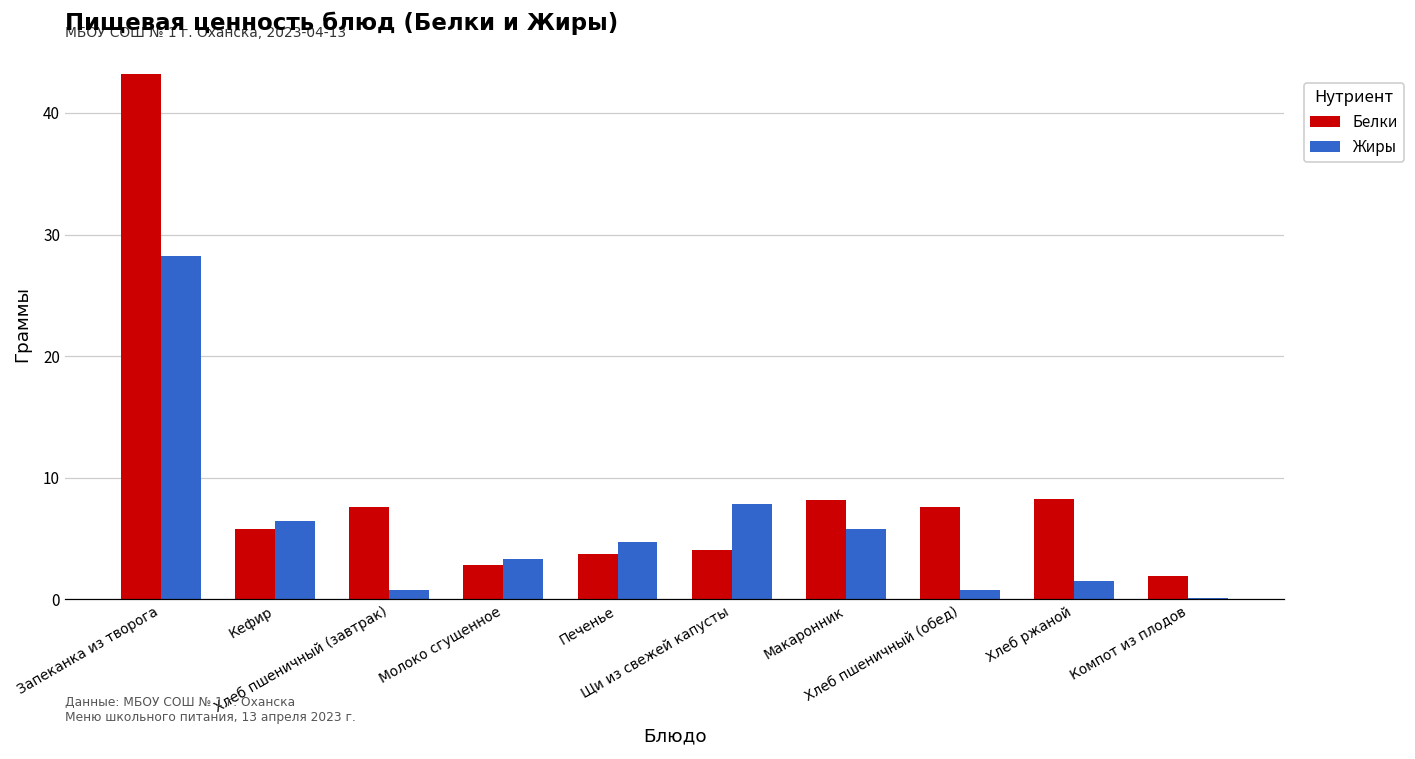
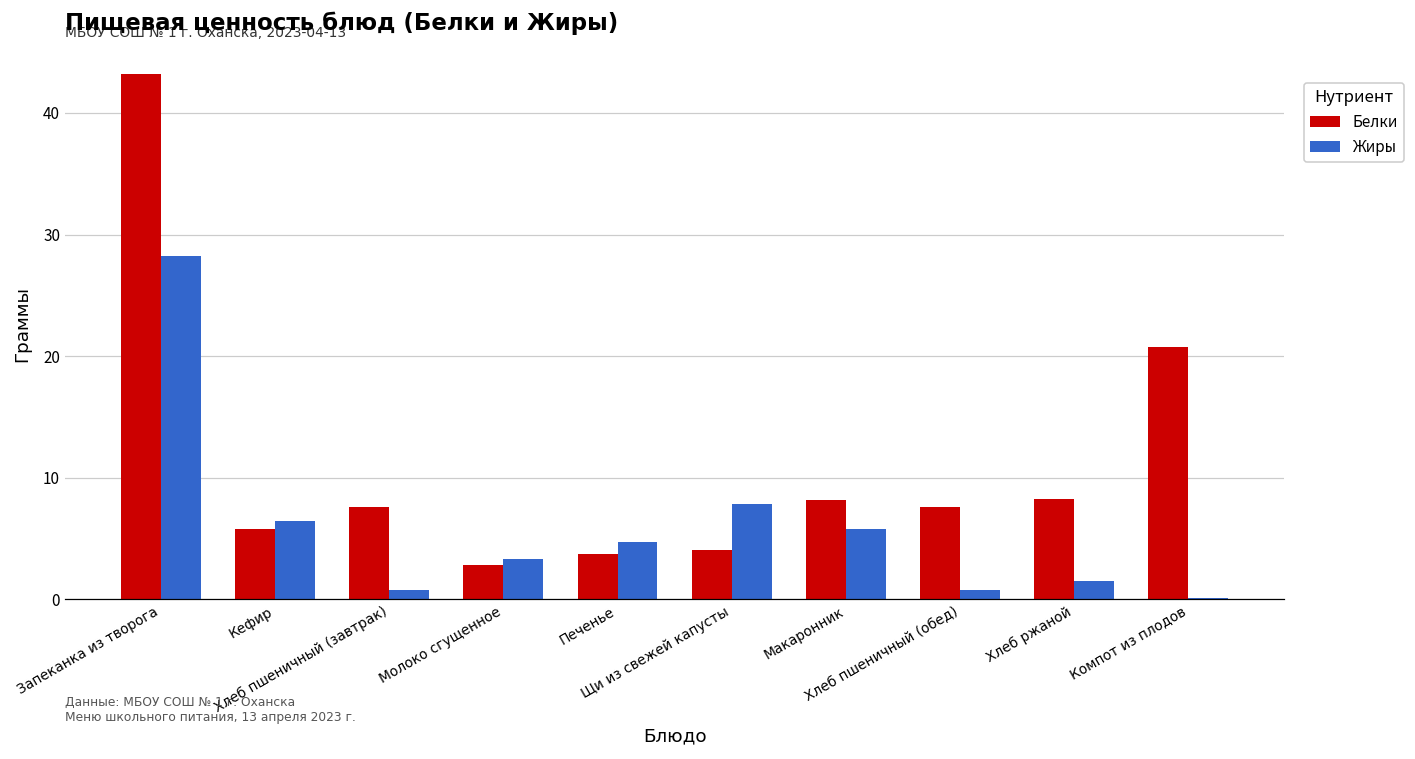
  {
    "Белки": {
      "Запеканка из творога": 43.2,
      "Кефир": 5.8,
      "Хлеб пшеничный (завтрак)": 7.6,
      "Молоко сгущенное": 2.8,
      "Печенье": 3.7,
      "Щи из свежей капусты": 4.1,
      "Макаронник": 8.2,
      "Хлеб пшеничный (обед)": 7.6,
      "Хлеб ржаной": 8.3,
-     "Компот из плодов": 1.9
+     "Компот из плодов": 20.8
    },
    "Жиры": {
      "Запеканка из творога": 28.3,
      "Кефир": 6.4,
      "Хлеб пшеничный (завтрак)": 0.8,
      "Молоко сгущенное": 3.3,
      "Печенье": 4.7,
      "Щи из свежей капусты": 7.8,
      "Макаронник": 5.8,
      "Хлеб пшеничный (обед)": 0.8,
      "Хлеб ржаной": 1.5
    }
  }
